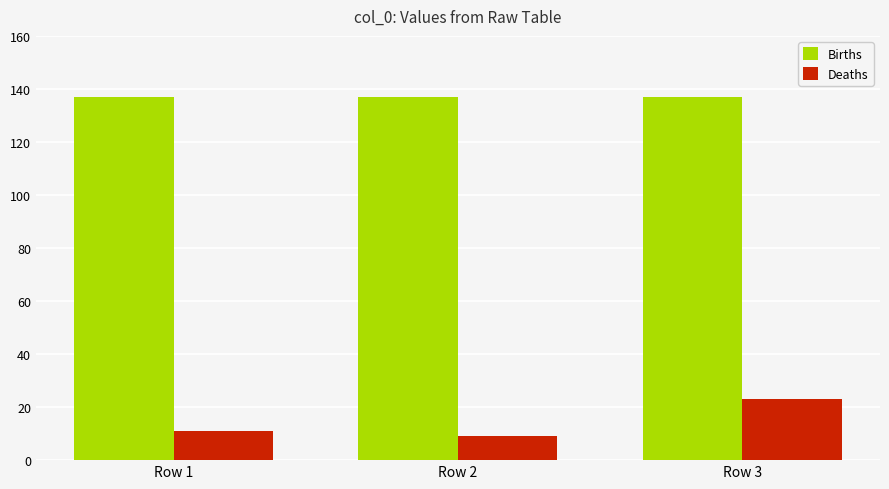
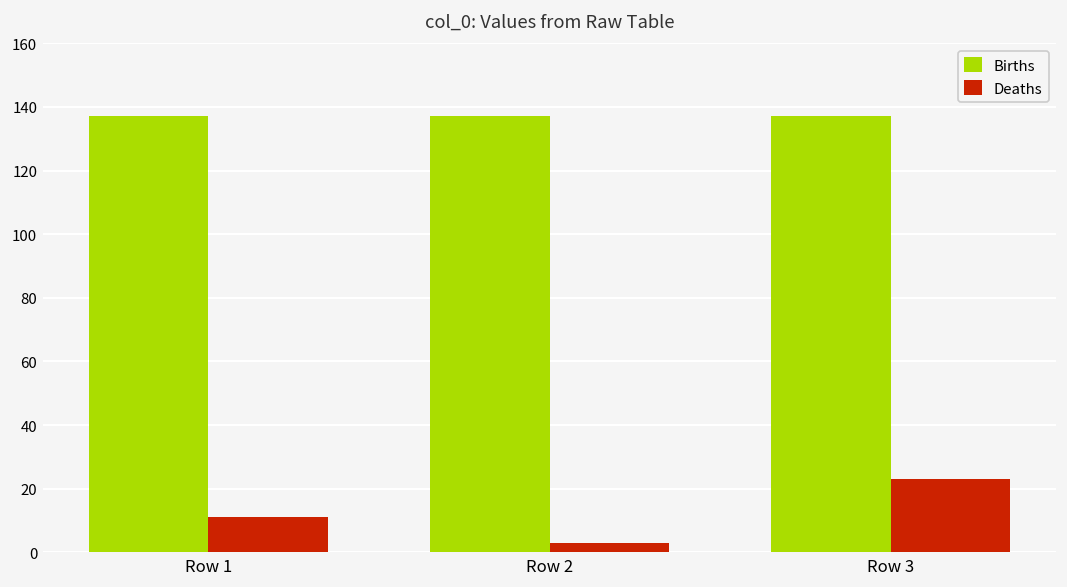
  {
    "Births": {
      "Row 1": 137,
      "Row 2": 137,
      "Row 3": 137
    },
    "Deaths": {
      "Row 1": 11,
-     "Row 2": 9,
+     "Row 2": 3,
      "Row 3": 23
    }
  }
